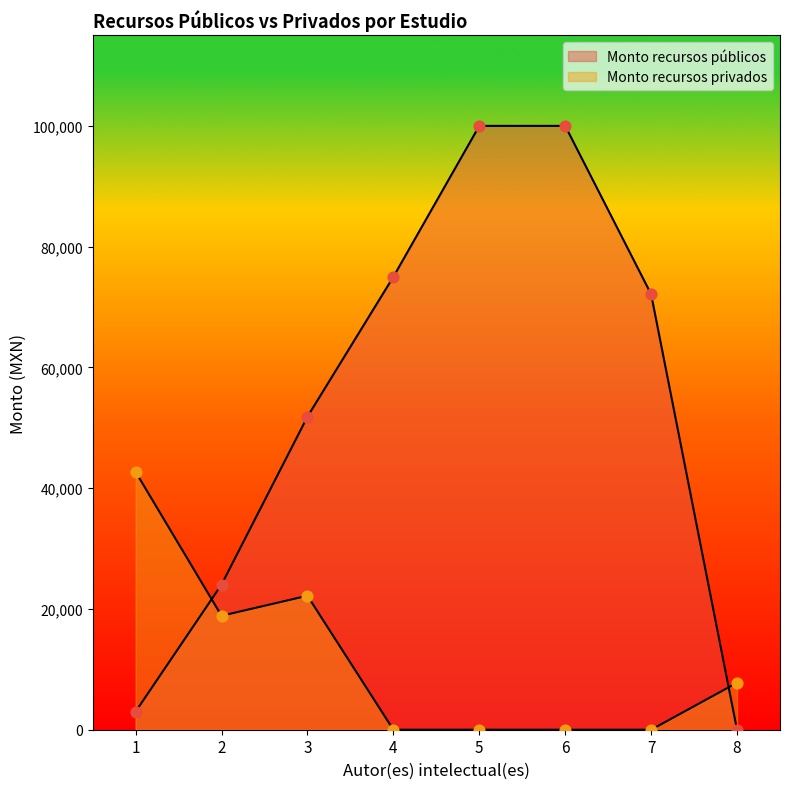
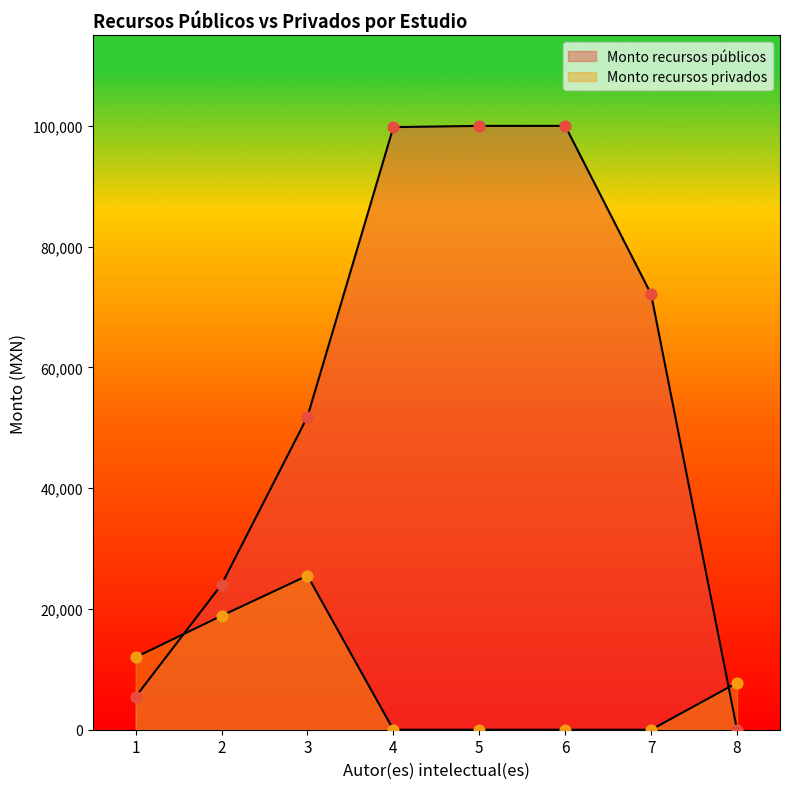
  {
    "Monto recursos públicos": {
-     "1": "3,000",
+     "1": "5,000",
      "2": "24,000",
      "3": "52,000",
-     "4": "75,000",
+     "4": "100,000",
      "5": "100,000",
      "6": "100,000",
      "7": "72,000",
      "8": "0"
    },
    "Monto recursos privados": {
-     "1": "43,000",
+     "1": "12,000",
      "2": "19,000",
-     "3": "22,000",
+     "3": "26,000",
      "4": "0",
      "5": "0",
      "6": "0",
      "7": "0",
      "8": "8,000"
    }
  }
